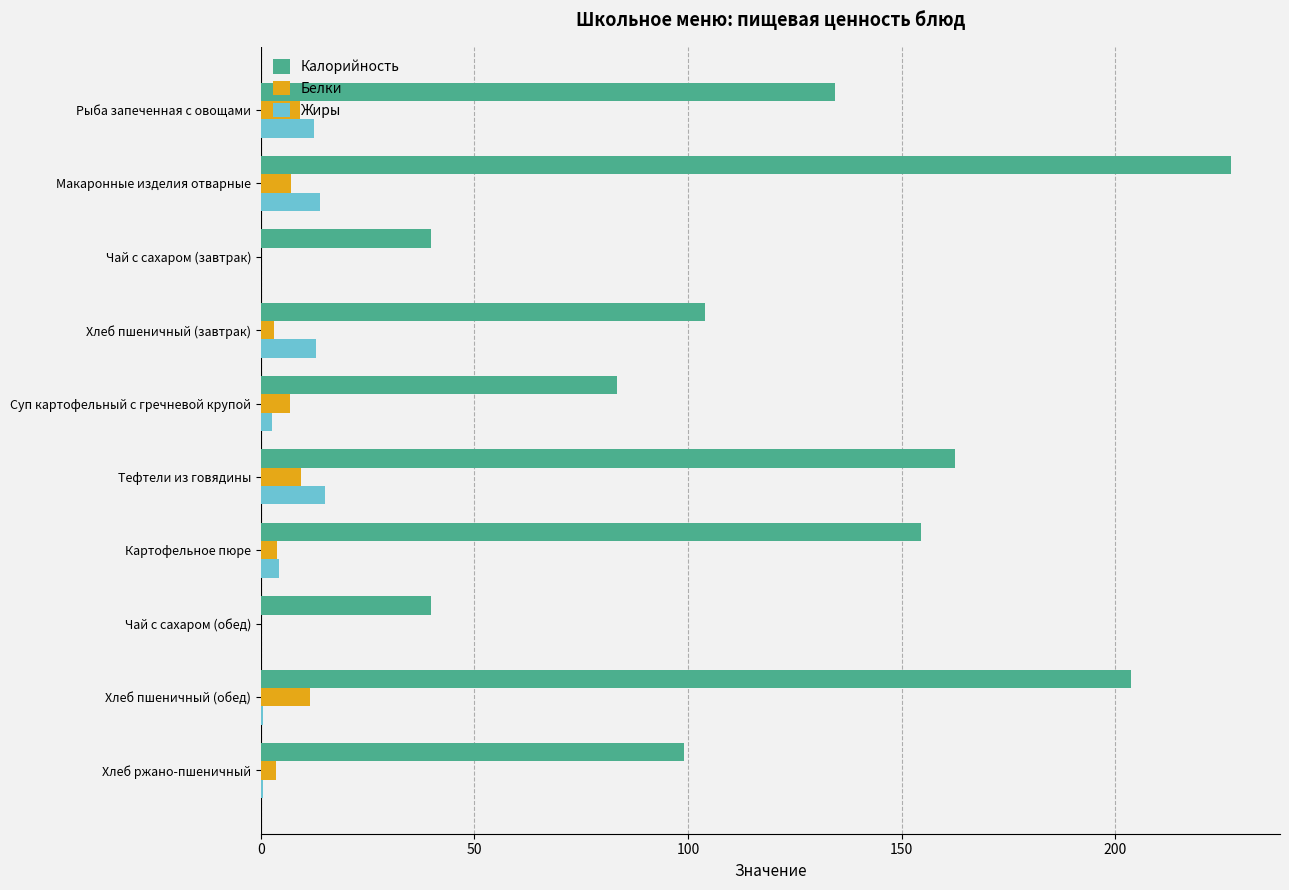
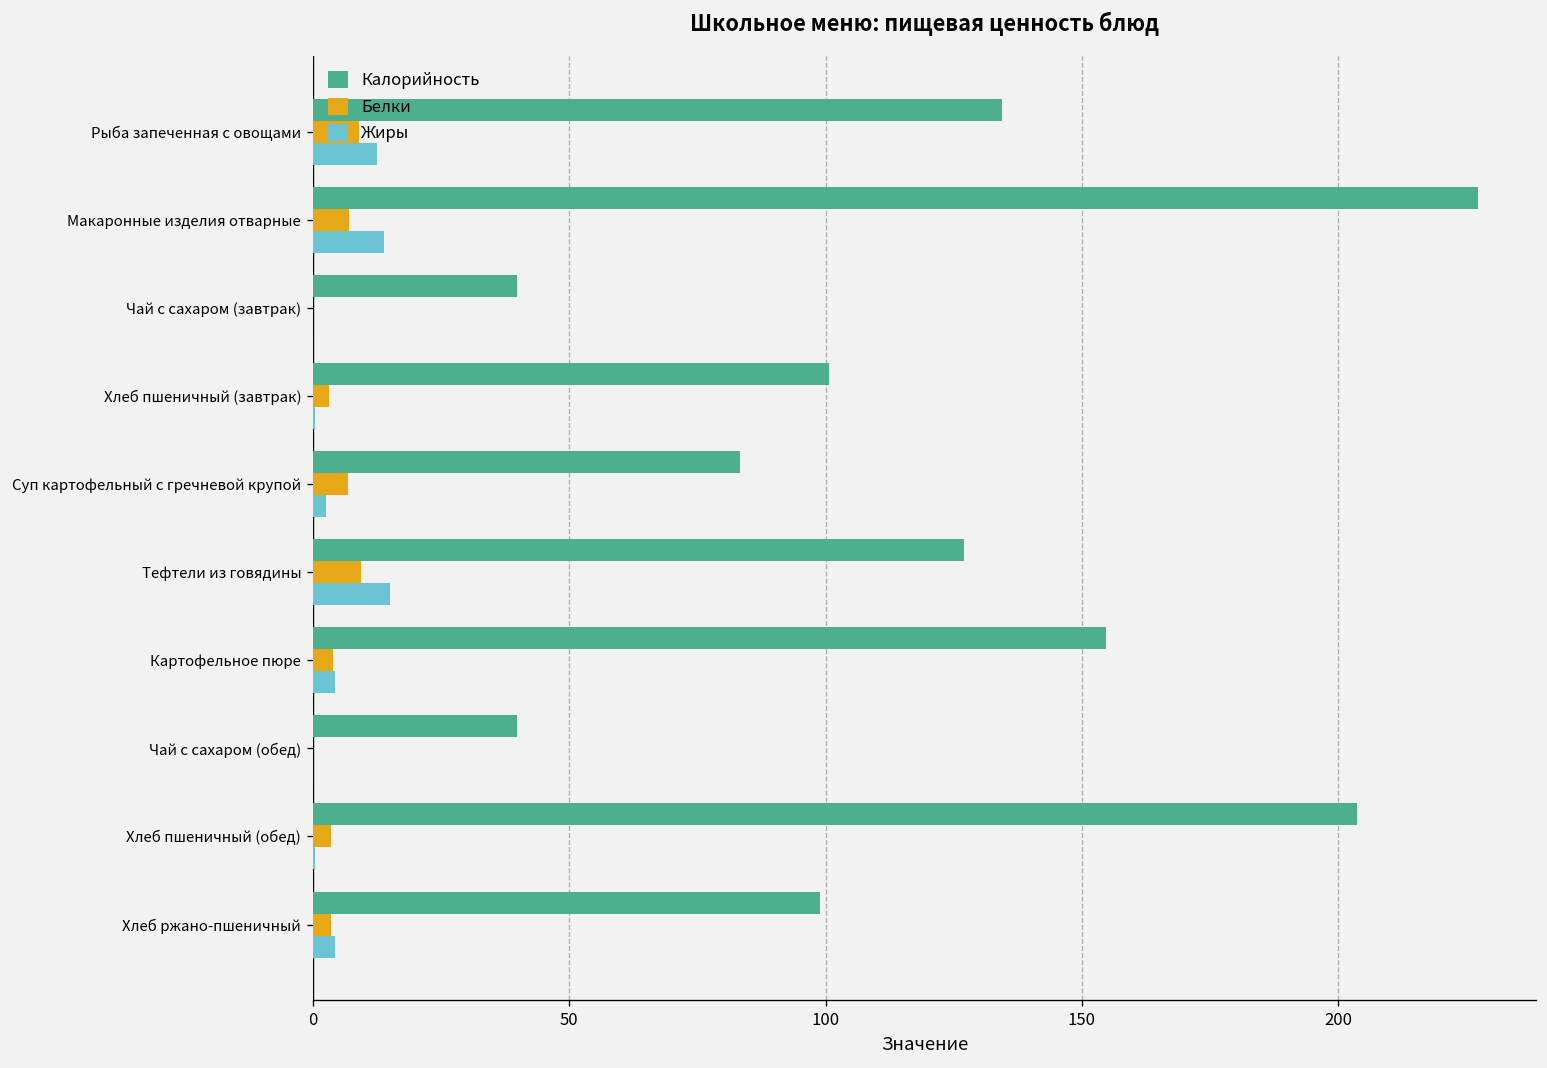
  {
    "Калорийность": {
      "Рыба запеченная с овощами": 134,
      "Макаронные изделия отварные": 227,
      "Чай с сахаром (завтрак)": 40,
-     "Хлеб пшеничный (завтрак)": 104,
+     "Хлеб пшеничный (завтрак)": 101,
      "Суп картофельный с гречневой крупой": 83,
-     "Тефтели из говядины": 162,
+     "Тефтели из говядины": 127,
      "Картофельное пюре": 155,
      "Чай с сахаром (обед)": 40,
      "Хлеб пшеничный (обед)": 204,
      "Хлеб ржано-пшеничный": 99
    },
    "Белки": {
      "Рыба запеченная с овощами": 9,
      "Макаронные изделия отварные": 7,
      "Чай с сахаром (завтрак)": 0,
      "Хлеб пшеничный (завтрак)": 3,
      "Суп картофельный с гречневой крупой": 7,
      "Тефтели из говядины": 9,
      "Картофельное пюре": 4,
      "Чай с сахаром (обед)": 0,
-     "Хлеб пшеничный (обед)": 12,
+     "Хлеб пшеничный (обед)": 4,
      "Хлеб ржано-пшеничный": 4
    },
    "Жиры": {
      "Рыба запеченная с овощами": 13,
      "Макаронные изделия отварные": 14,
      "Чай с сахаром (завтрак)": 0,
-     "Хлеб пшеничный (завтрак)": 13,
+     "Хлеб пшеничный (завтрак)": 0,
      "Суп картофельный с гречневой крупой": 3,
      "Тефтели из говядины": 15,
      "Картофельное пюре": 4,
      "Чай с сахаром (обед)": 0,
-     "Хлеб ржано-пшеничный": 0
+     "Хлеб ржано-пшеничный": 4
    }
  }
